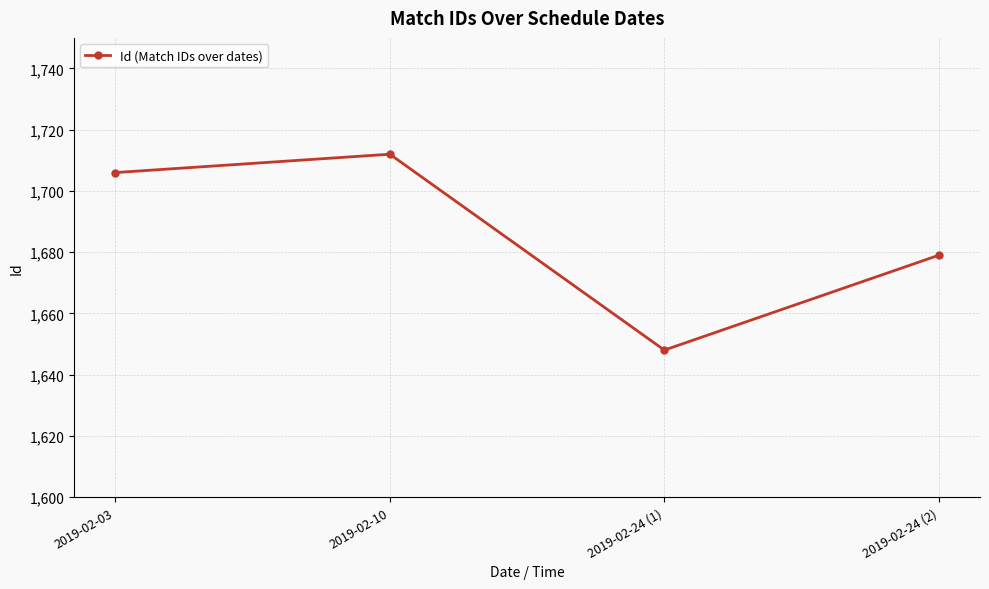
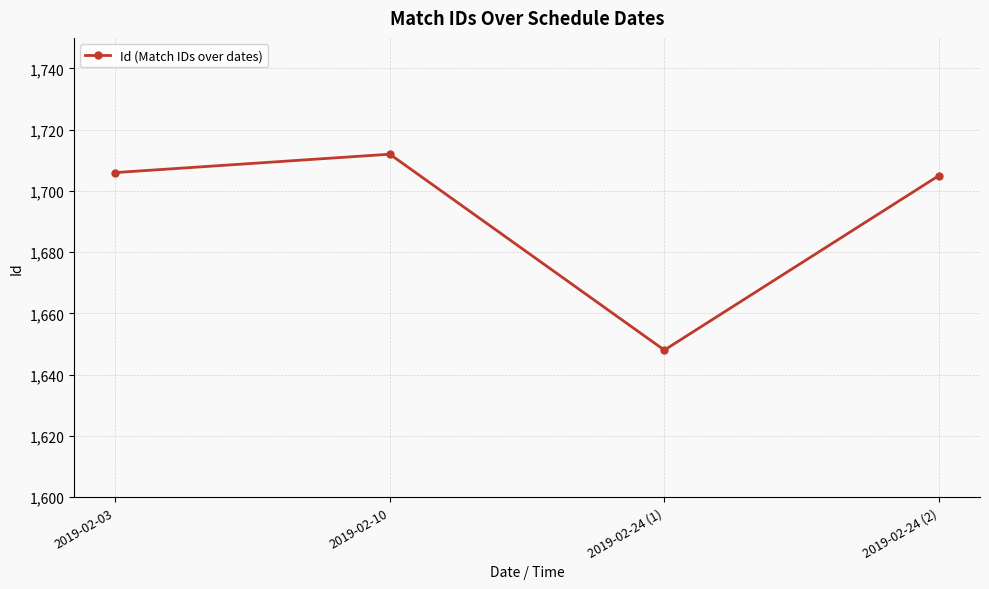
  {
    "2019-02-03": "1,706",
    "2019-02-10": "1,712",
    "2019-02-24 (1)": "1,648",
-   "2019-02-24 (2)": "1,679"
+   "2019-02-24 (2)": "1,705"
  }
